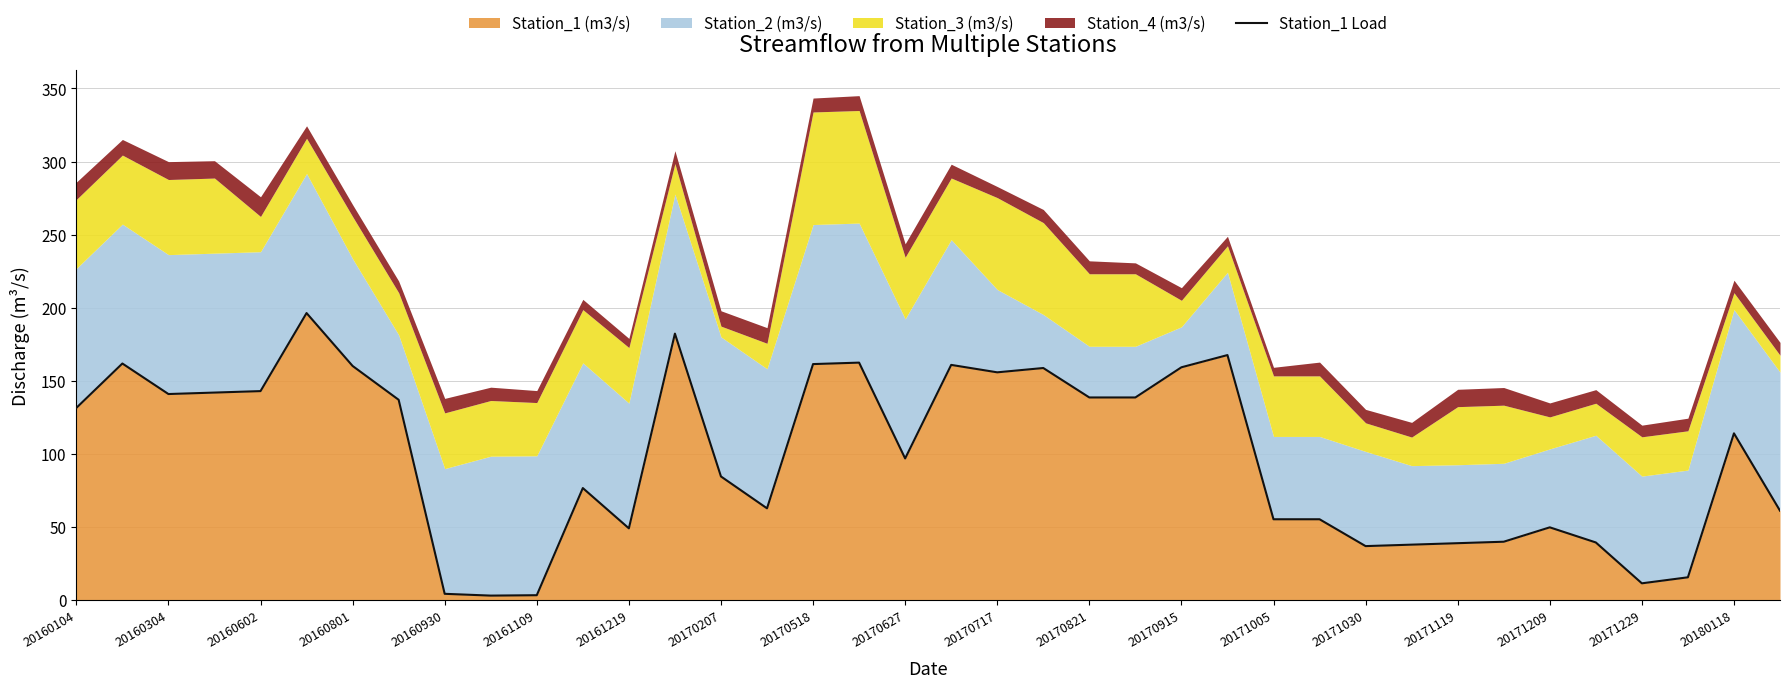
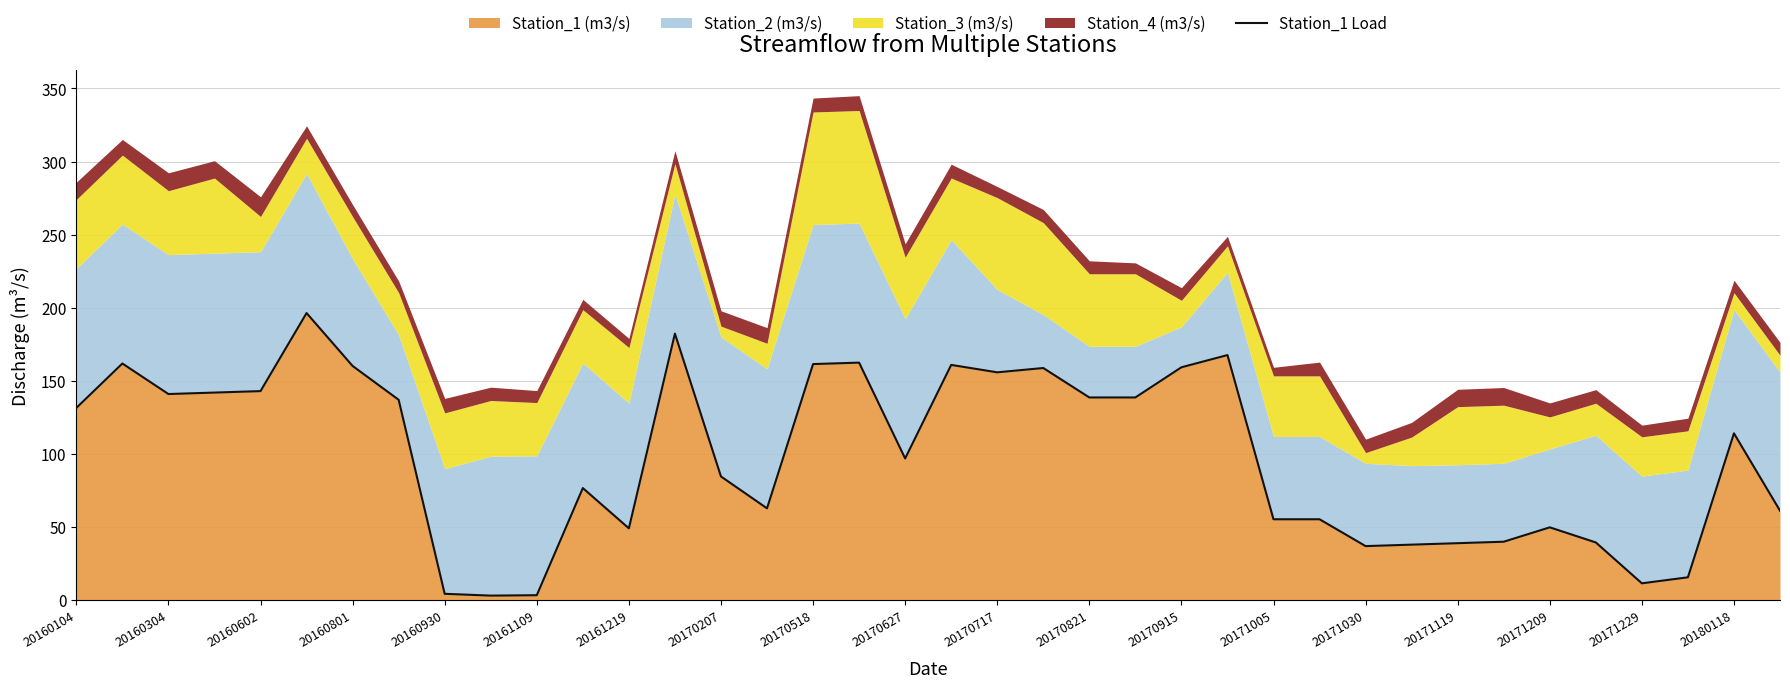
  {
    "Station_1 (m3/s)": {
      "20160104": 131,
      "20160304": 141,
      "20160602": 143,
      "20160801": 160,
      "20160930": 4,
      "20161109": 3,
      "20161219": 49,
      "20170207": 84,
      "20170518": 161,
      "20170627": 97,
      "20170717": 156,
      "20170821": 139,
      "20170915": 159,
      "20171005": 55,
      "20171030": 37,
      "20171119": 39,
      "20171209": 50,
      "20171229": 11,
      "20180118": 114
    },
    "Station_2 (m3/s)": {
      "20160104": 95,
      "20160304": 95,
      "20160602": 95,
      "20160801": 73,
      "20160930": 86,
      "20161109": 95,
      "20161219": 86,
      "20170207": 95,
      "20170518": 95,
      "20170627": 95,
      "20170717": 57,
      "20170821": 35,
      "20170915": 28,
      "20171005": 57,
-     "20171030": 65,
+     "20171030": 57,
      "20171119": 54,
      "20171209": 54,
      "20171229": 73,
      "20180118": 85
    },
    "Station_3 (m3/s)": {
      "20160104": 47,
-     "20160304": 51,
+     "20160304": 44,
      "20160602": 24,
      "20160801": 29,
      "20160930": 38,
      "20161109": 36,
      "20161219": 38,
      "20170207": 7,
      "20170518": 77,
      "20170627": 42,
      "20170717": 63,
      "20170821": 50,
      "20170915": 18,
      "20171005": 41,
-     "20171030": 20,
+     "20171030": 7,
      "20171119": 40,
      "20171209": 22,
      "20171229": 27,
      "20180118": 12
    },
    "Station_4 (m3/s)": {
      "20160104": 12,
      "20160304": 12,
      "20160602": 13,
      "20160801": 8,
      "20160930": 10,
      "20161109": 8,
      "20161219": 6,
      "20170207": 11,
      "20170518": 10,
      "20170627": 9,
      "20170717": 8,
      "20170821": 9,
      "20170915": 9,
      "20171005": 6,
      "20171030": 9,
      "20171119": 12,
      "20171209": 10,
      "20171229": 8,
      "20180118": 9
    }
  }
